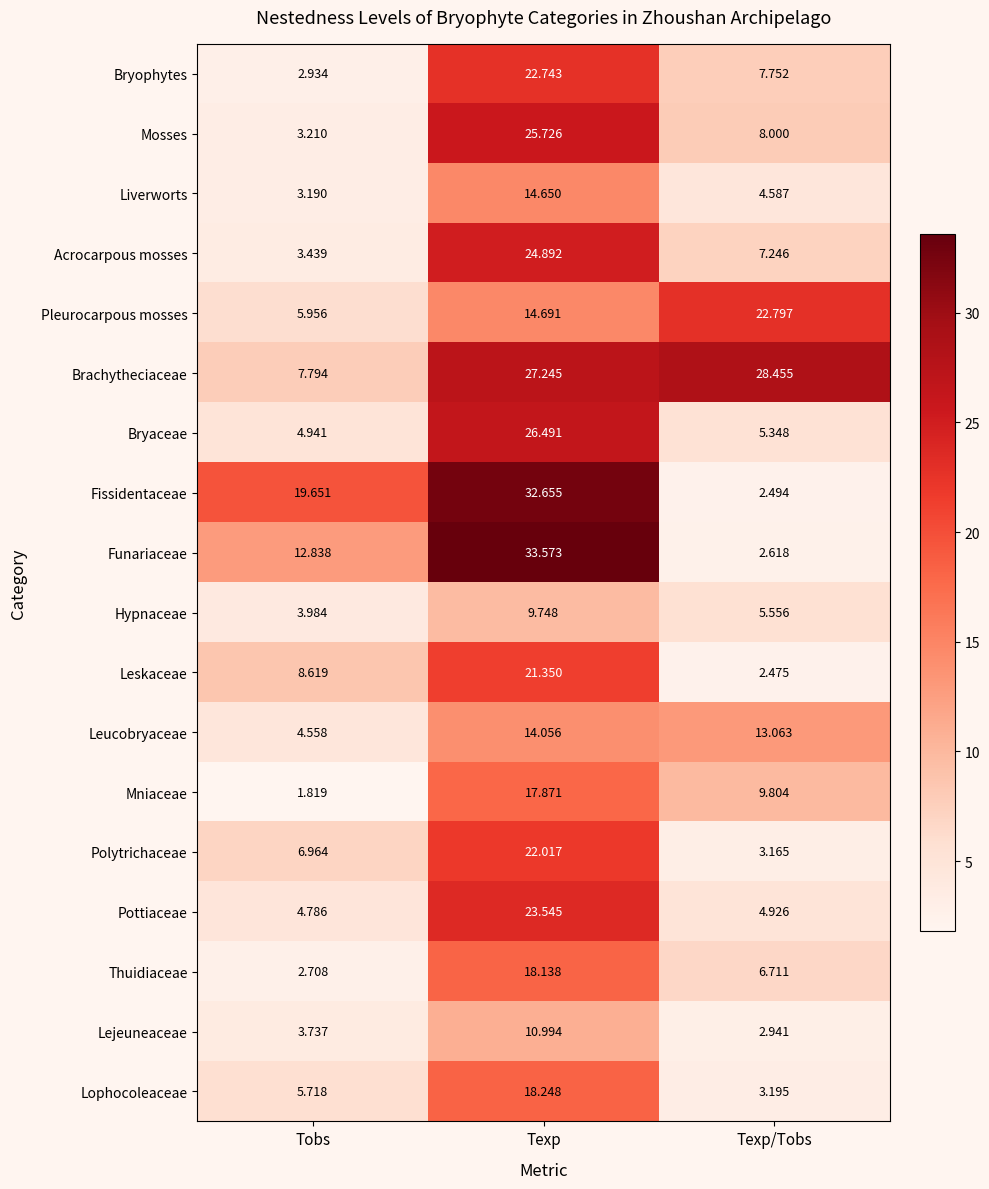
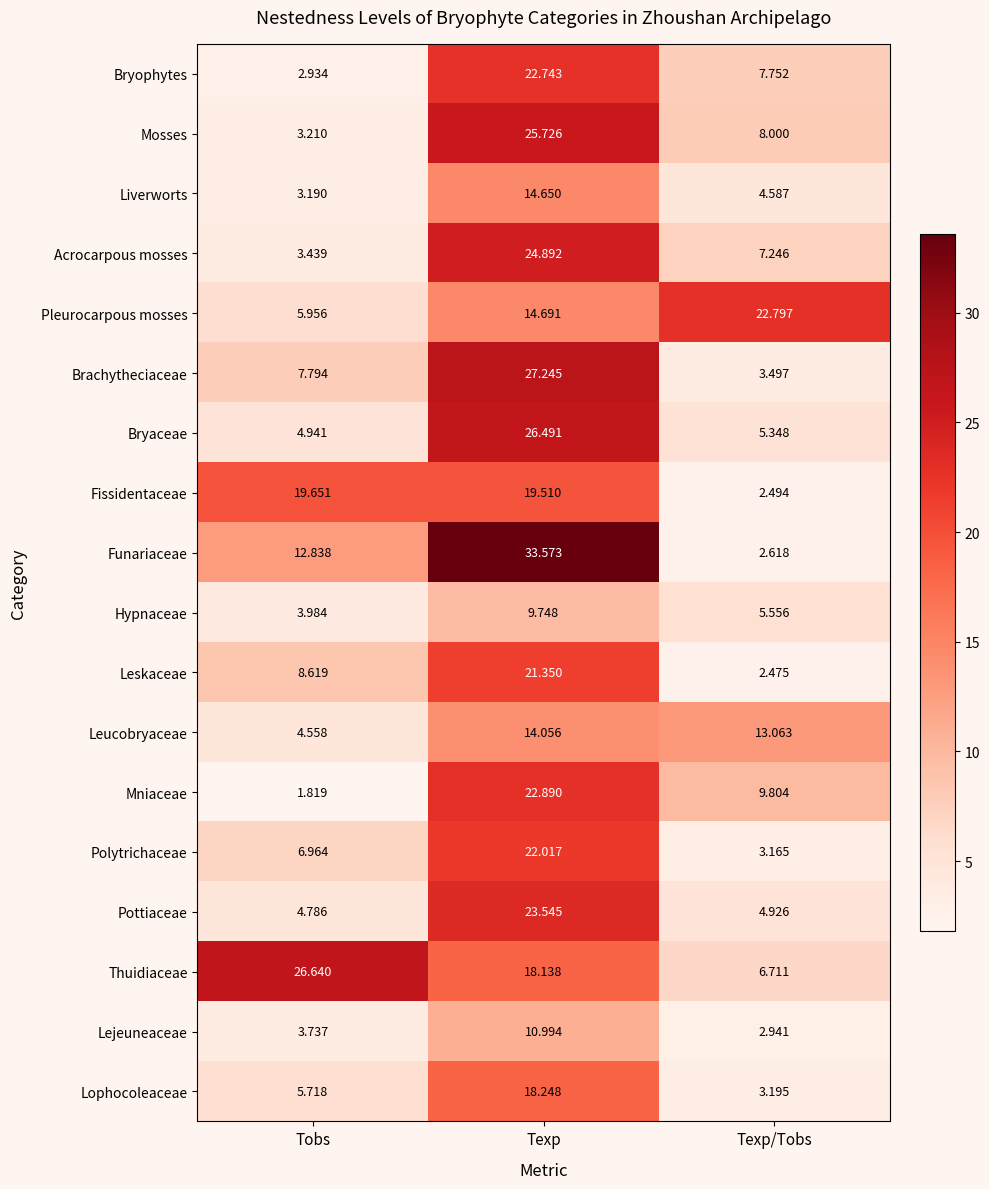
  {
    "Bryophytes": {
      "Tobs": 2.934,
      "Texp": 22.743,
      "Texp/Tobs": 7.752
    },
    "Mosses": {
      "Tobs": 3.210,
      "Texp": 25.726,
      "Texp/Tobs": 8.000
    },
    "Liverworts": {
      "Tobs": 3.190,
      "Texp": 14.650,
      "Texp/Tobs": 4.587
    },
    "Acrocarpous mosses": {
      "Tobs": 3.439,
      "Texp": 24.892,
      "Texp/Tobs": 7.246
    },
    "Pleurocarpous mosses": {
      "Tobs": 5.956,
      "Texp": 14.691,
      "Texp/Tobs": 22.797
    },
    "Brachytheciaceae": {
      "Tobs": 7.794,
      "Texp": 27.245,
-     "Texp/Tobs": 28.455
+     "Texp/Tobs": 3.497
    },
    "Bryaceae": {
      "Tobs": 4.941,
      "Texp": 26.491,
      "Texp/Tobs": 5.348
    },
    "Fissidentaceae": {
      "Tobs": 19.651,
-     "Texp": 32.655,
+     "Texp": 19.510,
      "Texp/Tobs": 2.494
    },
    "Funariaceae": {
      "Tobs": 12.838,
      "Texp": 33.573,
      "Texp/Tobs": 2.618
    },
    "Hypnaceae": {
      "Tobs": 3.984,
      "Texp": 9.748,
      "Texp/Tobs": 5.556
    },
    "Leskaceae": {
      "Tobs": 8.619,
      "Texp": 21.350,
      "Texp/Tobs": 2.475
    },
    "Leucobryaceae": {
      "Tobs": 4.558,
      "Texp": 14.056,
      "Texp/Tobs": 13.063
    },
    "Mniaceae": {
      "Tobs": 1.819,
-     "Texp": 17.871,
+     "Texp": 22.890,
      "Texp/Tobs": 9.804
    },
    "Polytrichaceae": {
      "Tobs": 6.964,
      "Texp": 22.017,
      "Texp/Tobs": 3.165
    },
    "Pottiaceae": {
      "Tobs": 4.786,
      "Texp": 23.545,
      "Texp/Tobs": 4.926
    },
    "Thuidiaceae": {
-     "Tobs": 2.708,
+     "Tobs": 26.640,
      "Texp": 18.138,
      "Texp/Tobs": 6.711
    },
    "Lejeuneaceae": {
      "Tobs": 3.737,
      "Texp": 10.994,
      "Texp/Tobs": 2.941
    },
    "Lophocoleaceae": {
      "Tobs": 5.718,
      "Texp": 18.248,
      "Texp/Tobs": 3.195
    }
  }
